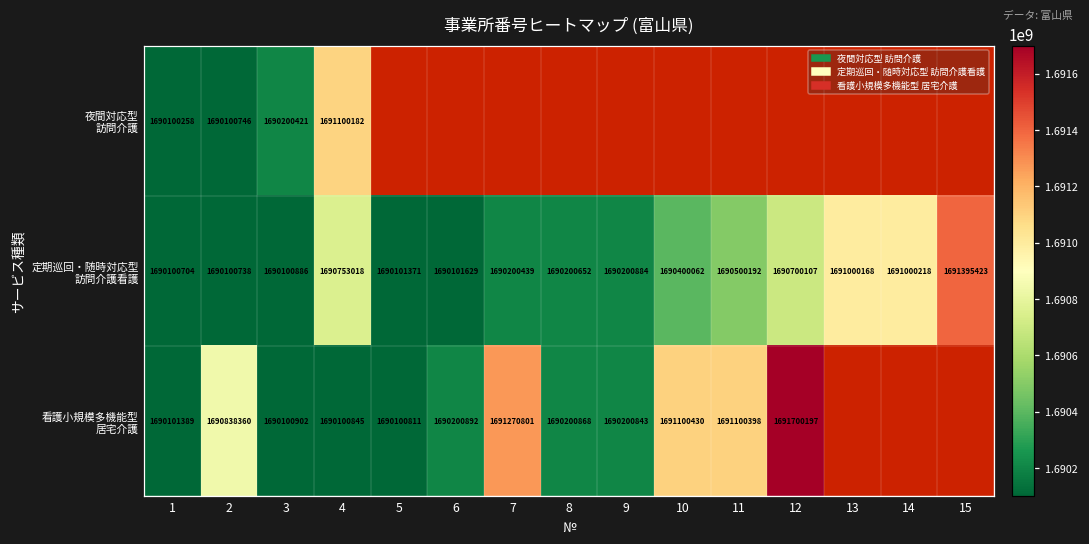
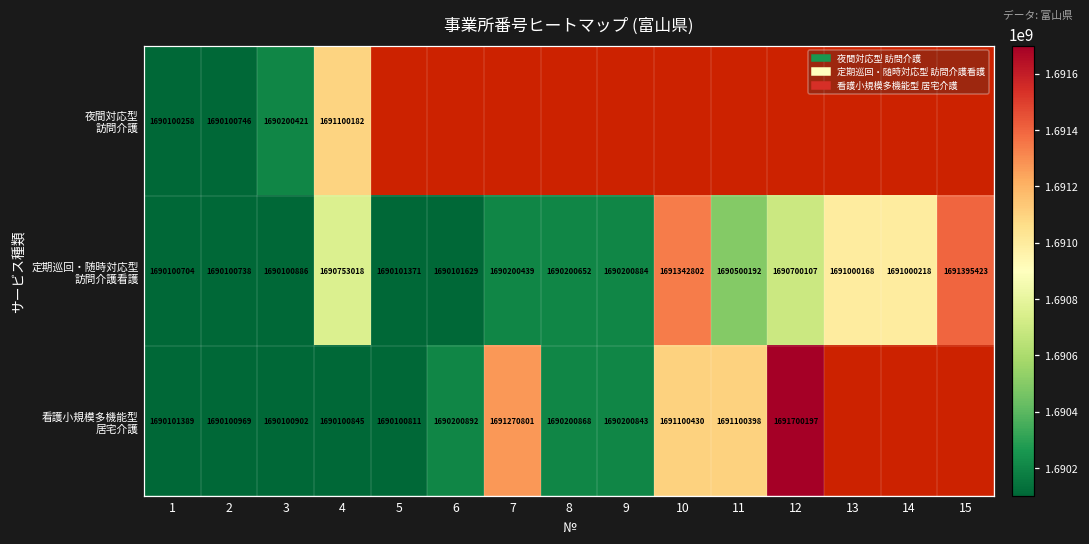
  {
    "夜間対応型 訪問介護": {
      "1": 1690100258,
      "2": 1690100746,
      "3": 1690200421,
      "4": 1691100182
    },
    "定期巡回・随時対応型 訪問介護看護": {
      "1": 1690100704,
      "2": 1690100738,
      "3": 1690100886,
      "4": 1690753018,
      "5": 1690101371,
      "6": 1690101629,
      "7": 1690200439,
      "8": 1690200652,
      "9": 1690200884,
-     "10": 1690400062,
+     "10": 1691342802,
      "11": 1690500192,
      "12": 1690700107,
      "13": 1691000168,
      "14": 1691000218,
      "15": 1691395423
    },
    "看護小規模多機能型 居宅介護": {
      "1": 1690101389,
-     "2": 1690838360,
+     "2": 1690100969,
      "3": 1690100902,
      "4": 1690100845,
      "5": 1690100811,
      "6": 1690200892,
      "7": 1691270801,
      "8": 1690200868,
      "9": 1690200843,
      "10": 1691100430,
      "11": 1691100398,
      "12": 1691700197
    }
  }
